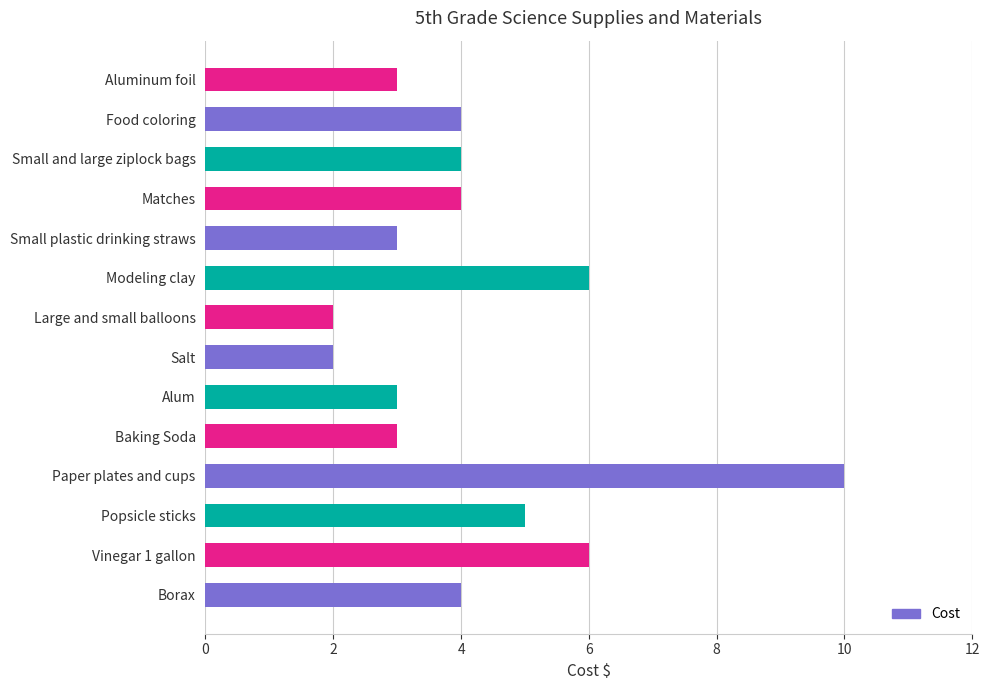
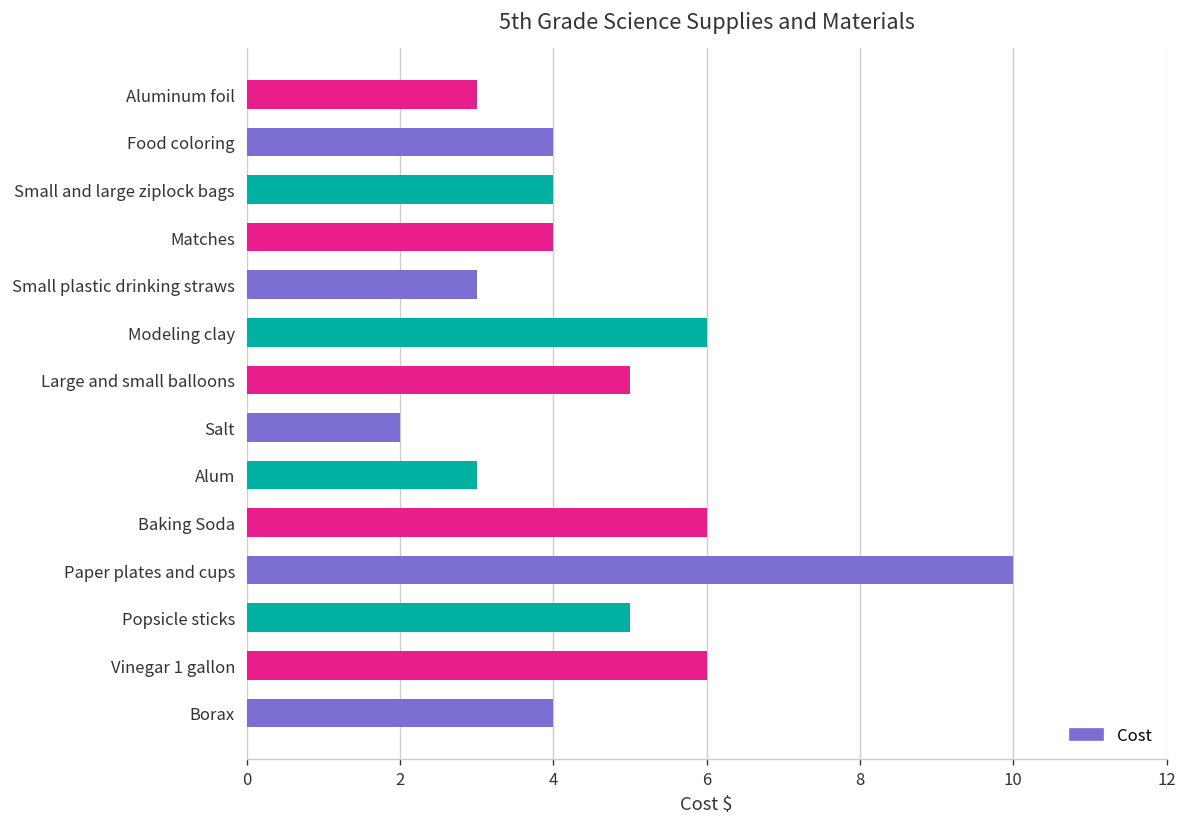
  {
    "Aluminum foil": 3,
    "Food coloring": 4,
    "Small and large ziplock bags": 4,
    "Matches": 4,
    "Small plastic drinking straws": 3,
    "Modeling clay": 6,
-   "Large and small balloons": 2,
+   "Large and small balloons": 5,
    "Salt": 2,
    "Alum": 3,
-   "Baking Soda": 3,
+   "Baking Soda": 6,
    "Paper plates and cups": 10,
    "Popsicle sticks": 5,
    "Vinegar 1 gallon": 6,
    "Borax": 4
  }
